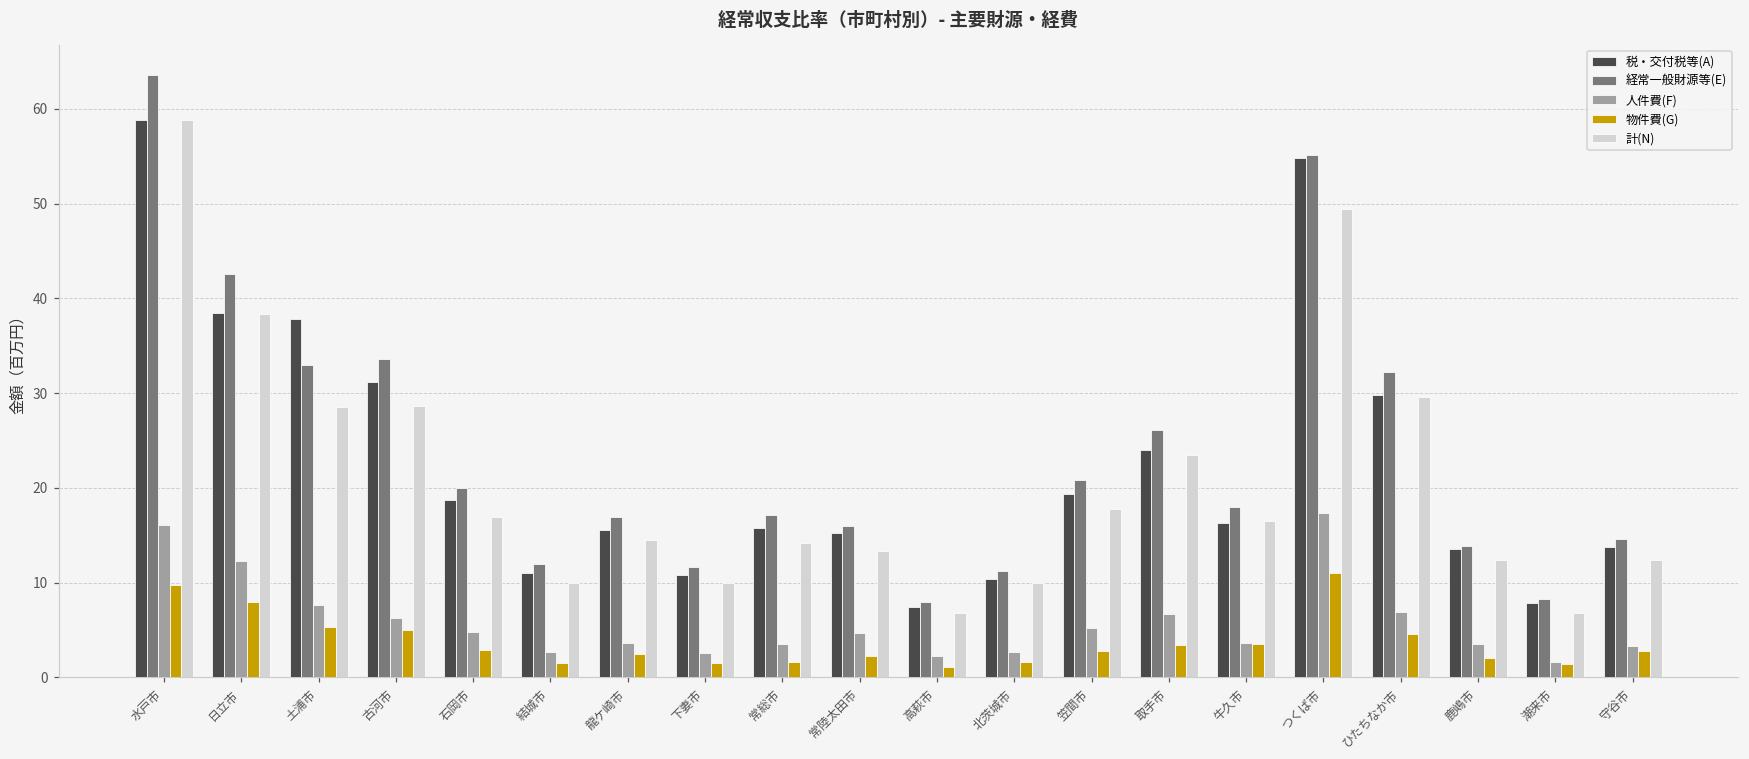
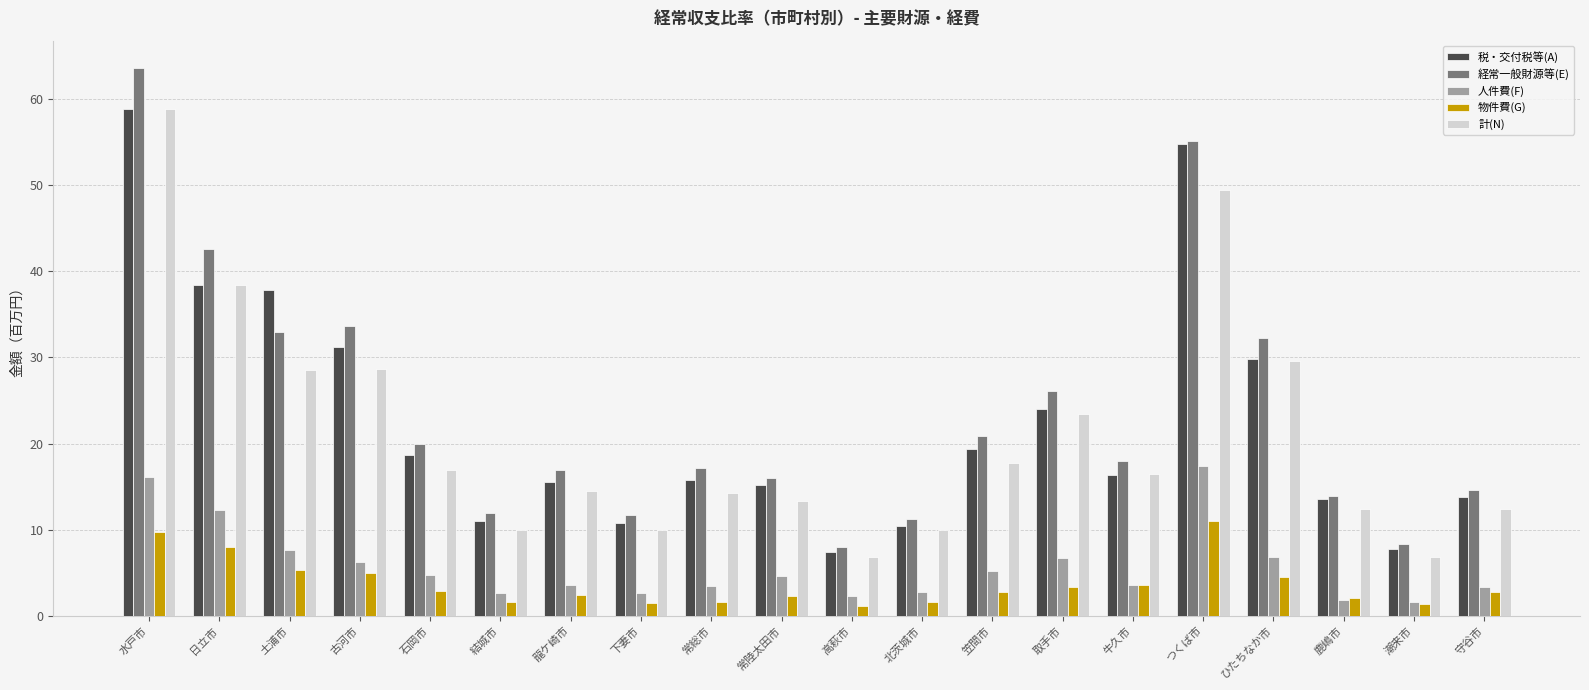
  {
    "税・交付税等(A)": {
      "水戸市": 59,
      "日立市": 38,
      "土浦市": 38,
      "古河市": 31,
      "石岡市": 19,
      "結城市": 11,
      "龍ケ崎市": 16,
      "下妻市": 11,
      "常総市": 16,
      "常陸太田市": 15,
      "高萩市": 7,
      "北茨城市": 10,
      "笠間市": 19,
      "取手市": 24,
      "牛久市": 16,
      "つくば市": 55,
      "ひたちなか市": 30,
      "鹿嶋市": 14,
      "潮来市": 8,
      "守谷市": 14
    },
    "経常一般財源等(E)": {
      "水戸市": 64,
      "日立市": 43,
      "土浦市": 33,
      "古河市": 34,
      "石岡市": 20,
      "結城市": 12,
      "龍ケ崎市": 17,
      "下妻市": 12,
      "常総市": 17,
      "常陸太田市": 16,
      "高萩市": 8,
      "北茨城市": 11,
      "笠間市": 21,
      "取手市": 26,
      "牛久市": 18,
      "つくば市": 55,
      "ひたちなか市": 32,
      "鹿嶋市": 14,
      "潮来市": 8,
      "守谷市": 15
    },
    "人件費(F)": {
      "水戸市": 16,
      "日立市": 12,
      "土浦市": 8,
      "古河市": 6,
      "石岡市": 5,
      "結城市": 3,
      "龍ケ崎市": 4,
      "下妻市": 3,
      "常総市": 3,
      "常陸太田市": 5,
      "高萩市": 2,
      "北茨城市": 3,
      "笠間市": 5,
      "取手市": 7,
      "牛久市": 4,
      "つくば市": 17,
      "ひたちなか市": 7,
-     "鹿嶋市": 4,
+     "鹿嶋市": 2,
      "潮来市": 2,
      "守谷市": 3
    },
    "物件費(G)": {
      "水戸市": 10,
      "日立市": 8,
      "土浦市": 5,
      "古河市": 5,
      "石岡市": 3,
      "結城市": 2,
      "龍ケ崎市": 2,
      "下妻市": 1,
      "常総市": 2,
      "常陸太田市": 2,
      "高萩市": 1,
      "北茨城市": 2,
      "笠間市": 3,
      "取手市": 3,
      "牛久市": 4,
      "つくば市": 11,
      "ひたちなか市": 5,
      "鹿嶋市": 2,
      "潮来市": 1,
      "守谷市": 3
    },
    "計(N)": {
      "水戸市": 59,
      "日立市": 38,
      "土浦市": 29,
      "古河市": 29,
      "石岡市": 17,
      "結城市": 10,
      "龍ケ崎市": 14,
      "下妻市": 10,
      "常総市": 14,
      "常陸太田市": 13,
      "高萩市": 7,
      "北茨城市": 10,
      "笠間市": 18,
      "取手市": 23,
      "牛久市": 17,
      "つくば市": 49,
      "ひたちなか市": 30,
      "鹿嶋市": 12,
      "潮来市": 7,
      "守谷市": 12
    }
  }
